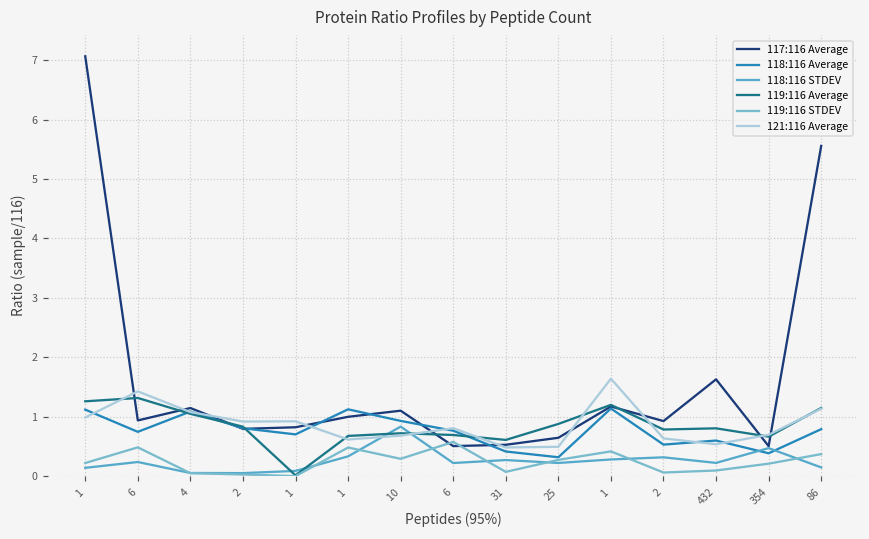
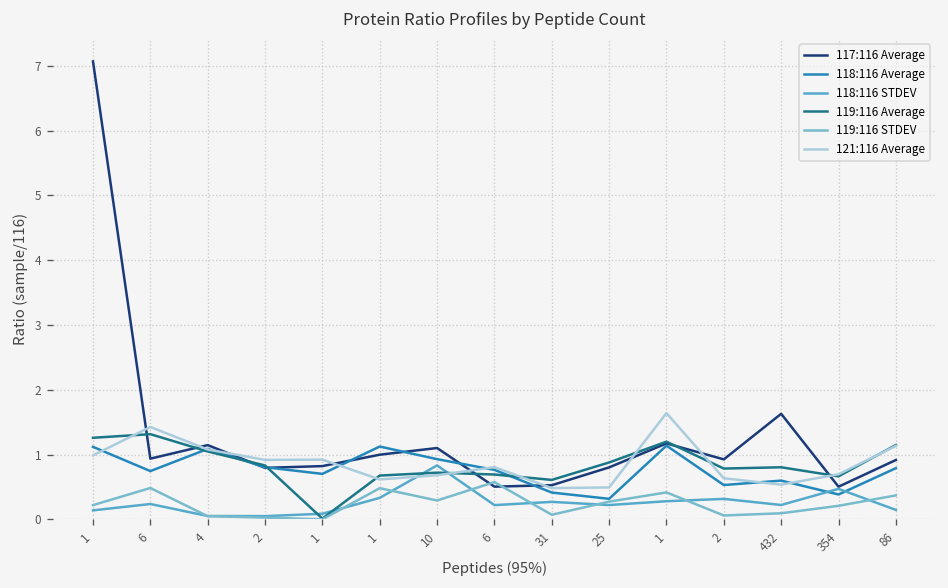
  {
    "117:116 Average": {
      "4": 1.1,
      "10": 1.1,
-     "25": 0.6,
+     "25": 0.8,
      "432": 1.6,
-     "86": 5.6
+     "86": 0.9
    }
  }
